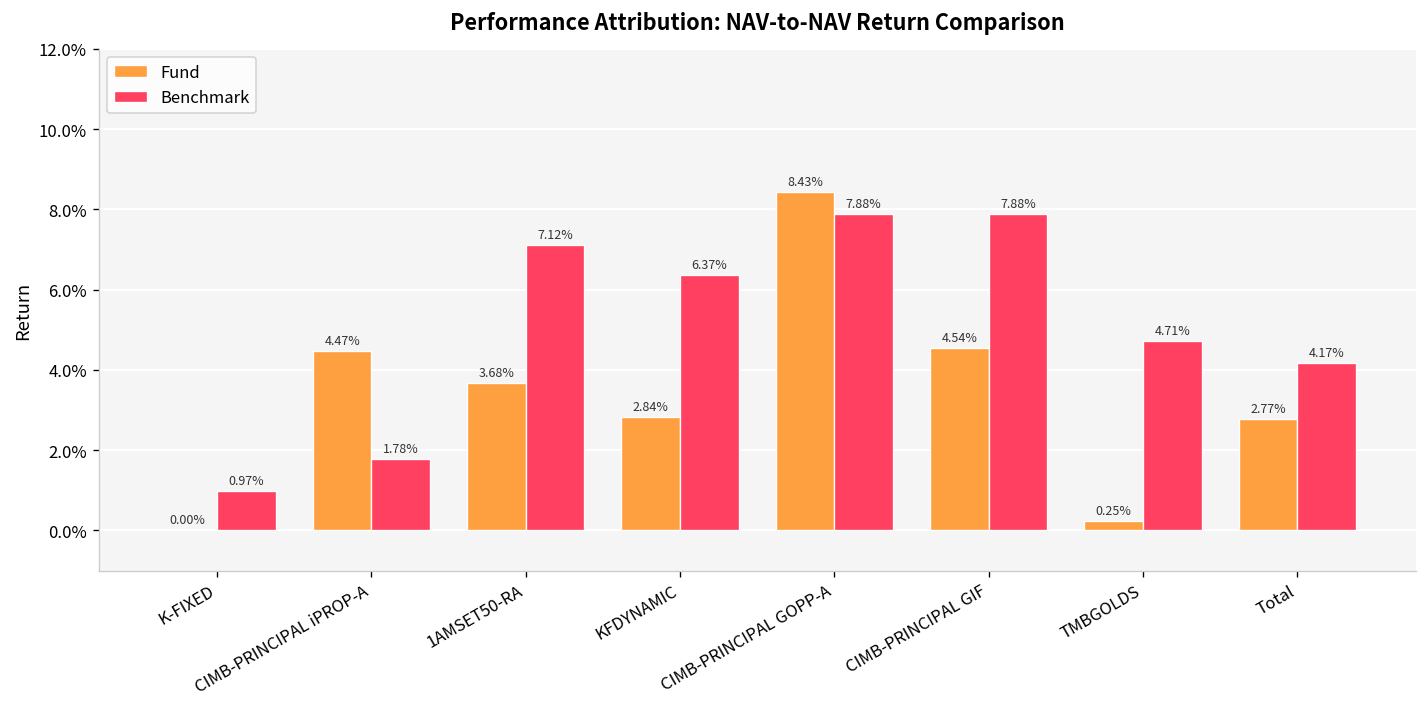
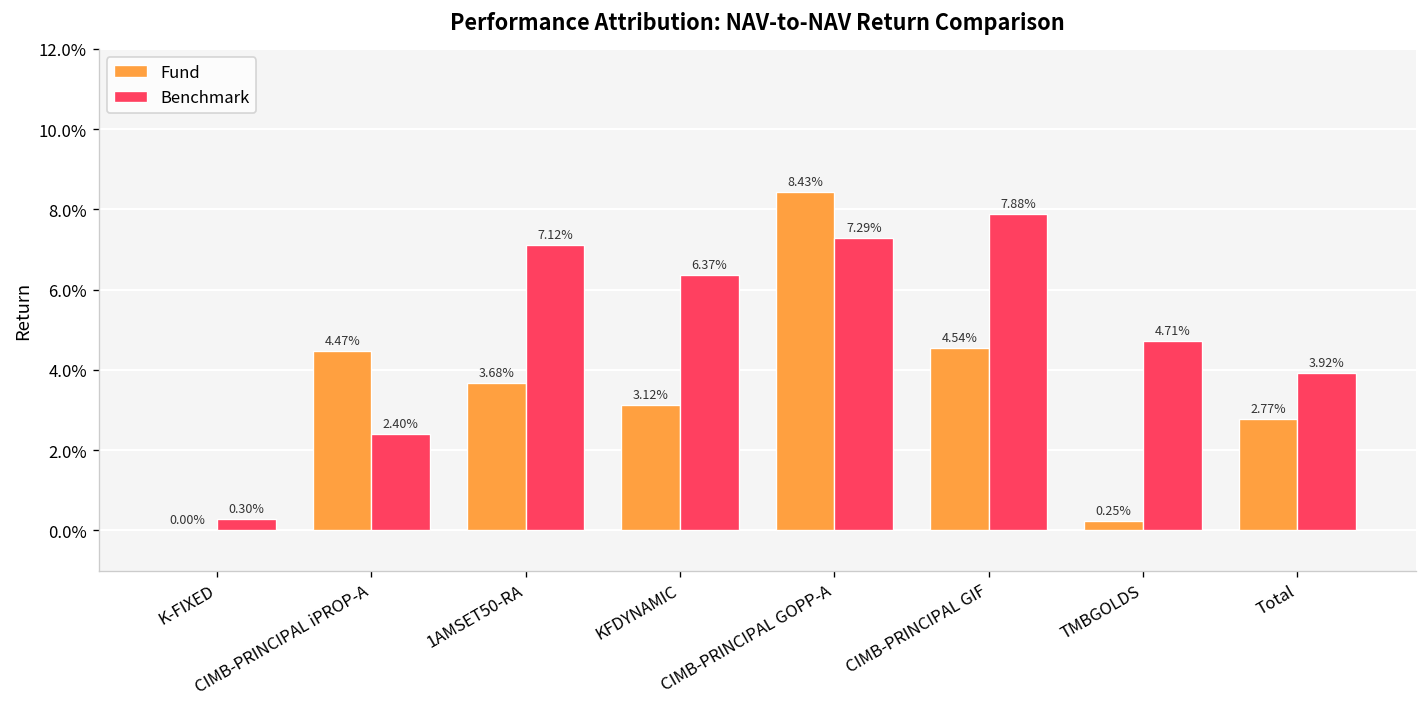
  {
    "Fund": {
      "K-FIXED": "0.00%",
      "CIMB-PRINCIPAL iPROP-A": "4.47%",
      "1AMSET50-RA": "3.68%",
-     "KFDYNAMIC": "2.84%",
+     "KFDYNAMIC": "3.12%",
      "CIMB-PRINCIPAL GOPP-A": "8.43%",
      "CIMB-PRINCIPAL GIF": "4.54%",
      "TMBGOLDS": "0.25%",
      "Total": "2.77%"
    },
    "Benchmark": {
-     "K-FIXED": "0.97%",
-     "CIMB-PRINCIPAL iPROP-A": "1.78%",
+     "K-FIXED": "0.30%",
+     "CIMB-PRINCIPAL iPROP-A": "2.40%",
      "1AMSET50-RA": "7.12%",
      "KFDYNAMIC": "6.37%",
-     "CIMB-PRINCIPAL GOPP-A": "7.88%",
+     "CIMB-PRINCIPAL GOPP-A": "7.29%",
      "CIMB-PRINCIPAL GIF": "7.88%",
      "TMBGOLDS": "4.71%",
-     "Total": "4.17%"
+     "Total": "3.92%"
    }
  }
